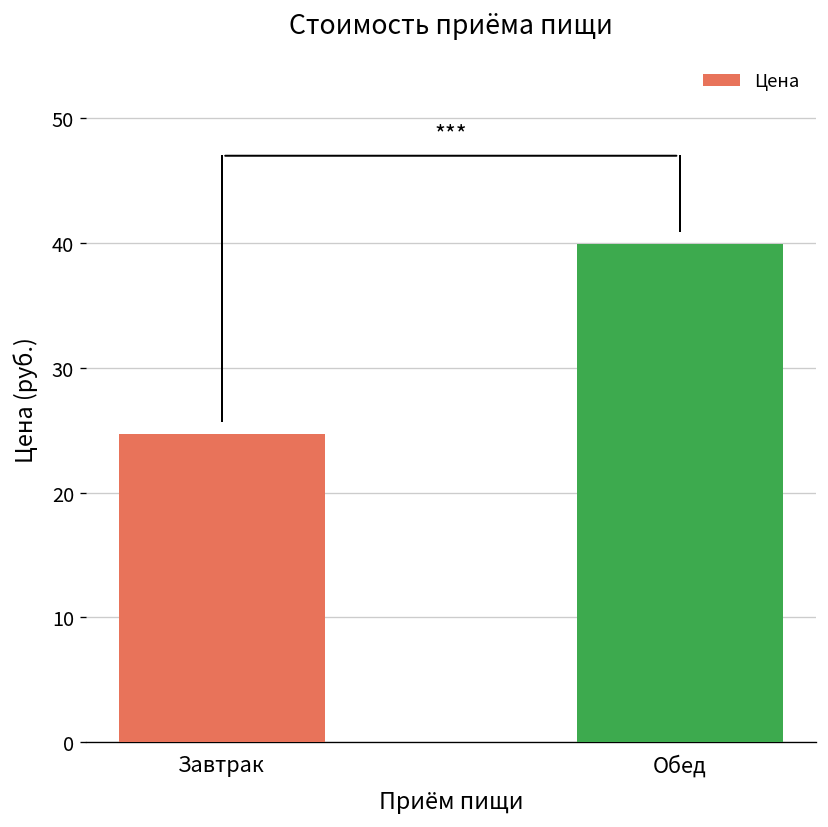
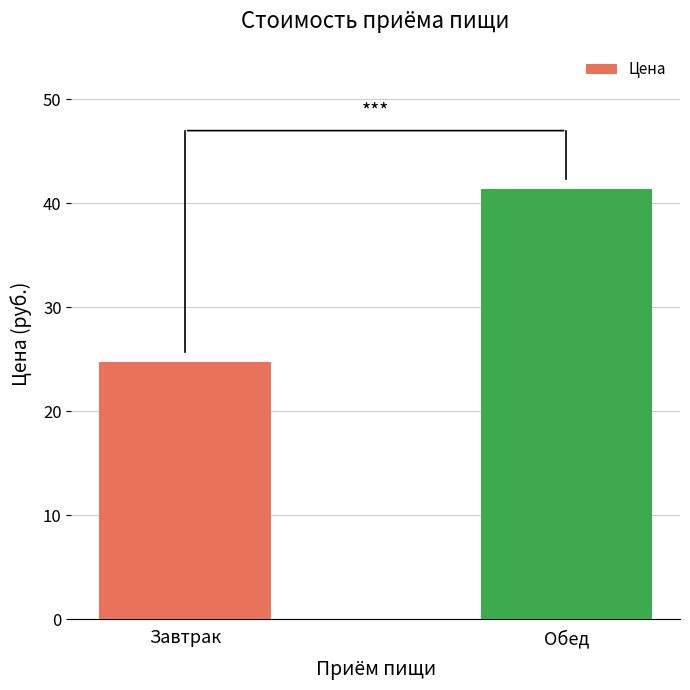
  {
    "Цена": {
      "Завтрак": 24.7,
-     "Обед": 40.0
+     "Обед": 41.4
    }
  }
